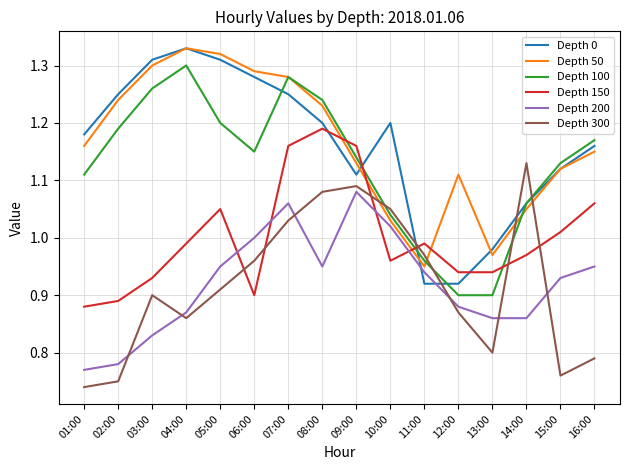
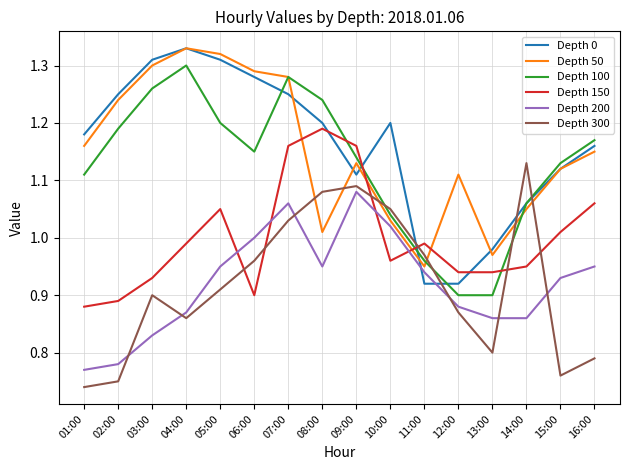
  {
    "Depth 0": {
      "01:00": 1.18,
      "02:00": 1.25,
      "03:00": 1.31,
      "05:00": 1.31,
      "06:00": 1.28,
      "07:00": 1.25,
      "08:00": 1.20,
      "09:00": 1.11,
      "10:00": 1.20,
      "11:00": 0.92,
      "12:00": 0.92,
      "13:00": 0.98,
      "16:00": 1.16
    },
    "Depth 50": {
      "01:00": 1.16,
      "02:00": 1.24,
      "03:00": 1.30,
      "05:00": 1.32,
      "06:00": 1.29,
-     "08:00": 1.23,
+     "08:00": 1.01,
      "09:00": 1.13,
      "10:00": 1.03,
      "11:00": 0.95,
      "12:00": 1.11,
      "13:00": 0.97,
      "14:00": 1.05,
      "16:00": 1.15
    },
    "Depth 100": {
      "01:00": 1.11,
      "02:00": 1.19,
      "03:00": 1.26,
      "04:00": 1.30,
      "05:00": 1.20,
      "06:00": 1.15,
      "08:00": 1.24,
      "09:00": 1.14,
      "10:00": 1.04,
      "11:00": 0.96,
      "12:00": 0.90,
      "13:00": 0.90,
      "15:00": 1.13,
      "16:00": 1.17
    },
    "Depth 150": {
      "01:00": 0.88,
      "02:00": 0.89,
      "03:00": 0.93,
      "04:00": 0.99,
      "05:00": 1.05,
      "06:00": 0.90,
      "07:00": 1.16,
      "08:00": 1.19,
      "09:00": 1.16,
      "10:00": 0.96,
      "11:00": 0.99,
      "12:00": 0.94,
      "13:00": 0.94,
-     "14:00": 0.97,
+     "14:00": 0.95,
      "15:00": 1.01,
      "16:00": 1.06
    },
    "Depth 200": {
      "01:00": 0.77,
      "02:00": 0.78,
      "03:00": 0.83,
      "04:00": 0.87,
      "05:00": 0.95,
      "06:00": 1.00,
      "07:00": 1.06,
      "08:00": 0.95,
      "09:00": 1.08,
      "10:00": 1.02,
      "11:00": 0.94,
      "12:00": 0.88,
      "13:00": 0.86,
      "14:00": 0.86,
      "15:00": 0.93,
      "16:00": 0.95
    },
    "Depth 300": {
      "01:00": 0.74,
      "02:00": 0.75,
      "03:00": 0.90,
      "04:00": 0.86,
      "05:00": 0.91,
      "06:00": 0.96,
      "07:00": 1.03,
      "08:00": 1.08,
      "09:00": 1.09,
      "10:00": 1.05,
      "11:00": 0.97,
      "12:00": 0.87,
      "13:00": 0.80,
      "14:00": 1.13,
      "15:00": 0.76,
      "16:00": 0.79
    }
  }
